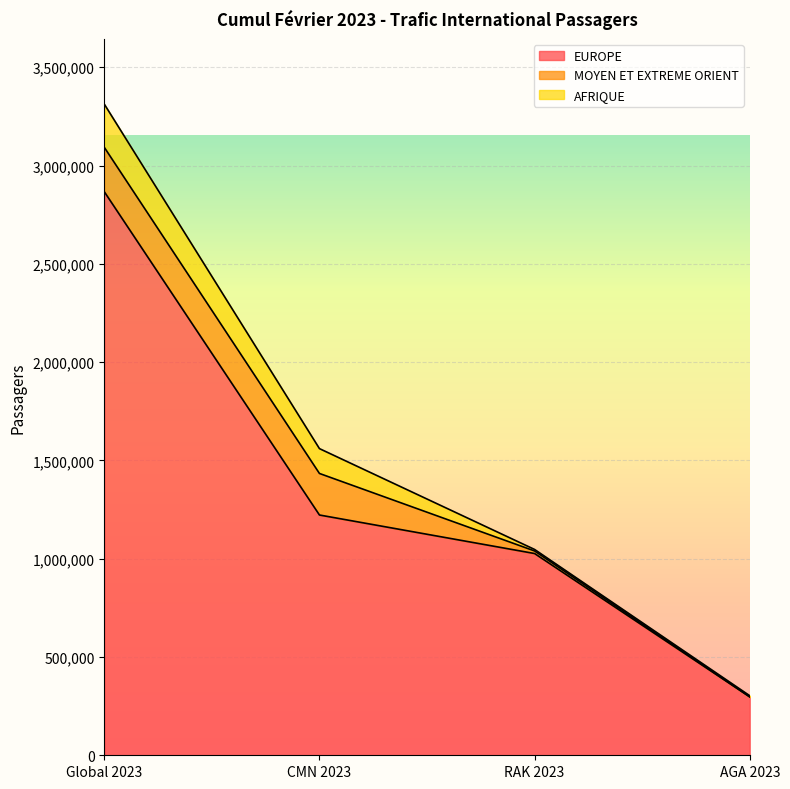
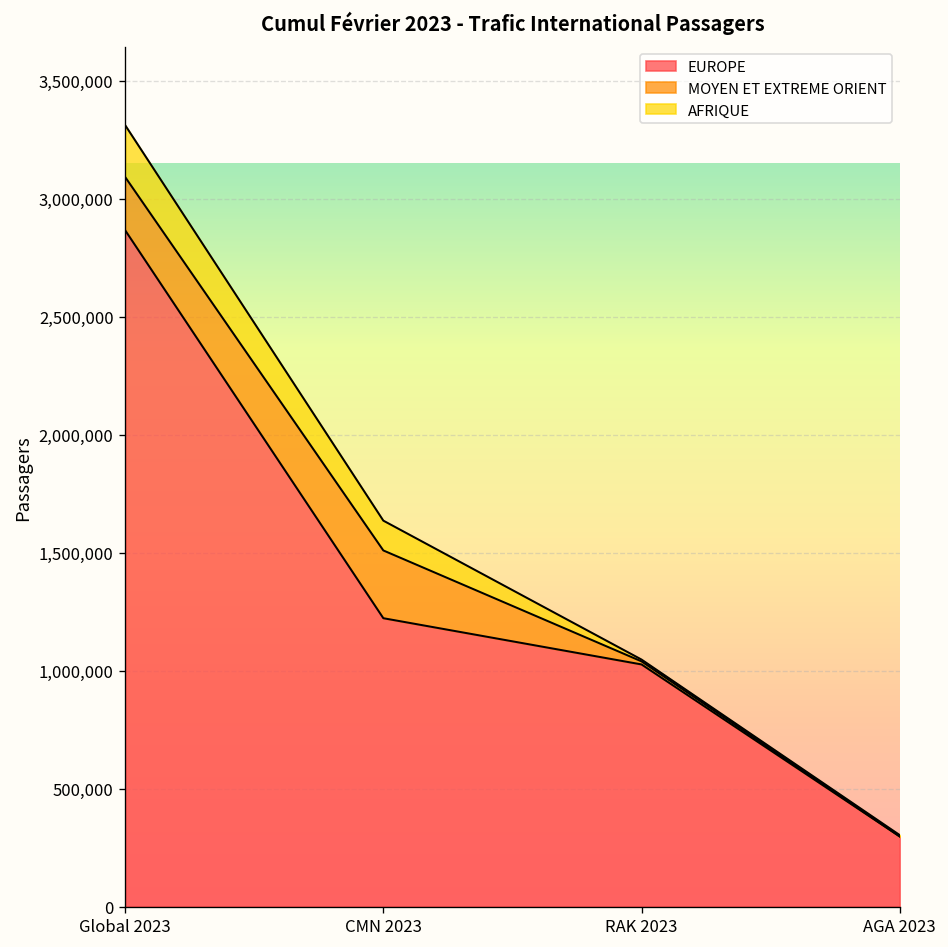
  {
    "EUROPE": {
      "Global 2023": "2,870,000",
      "CMN 2023": "1,220,000"
    },
    "MOYEN ET EXTREME ORIENT": {
      "Global 2023": "230,000",
-     "CMN 2023": "210,000"
+     "CMN 2023": "290,000"
    },
    "AFRIQUE": {
      "Global 2023": "220,000",
      "CMN 2023": "130,000"
    }
  }
